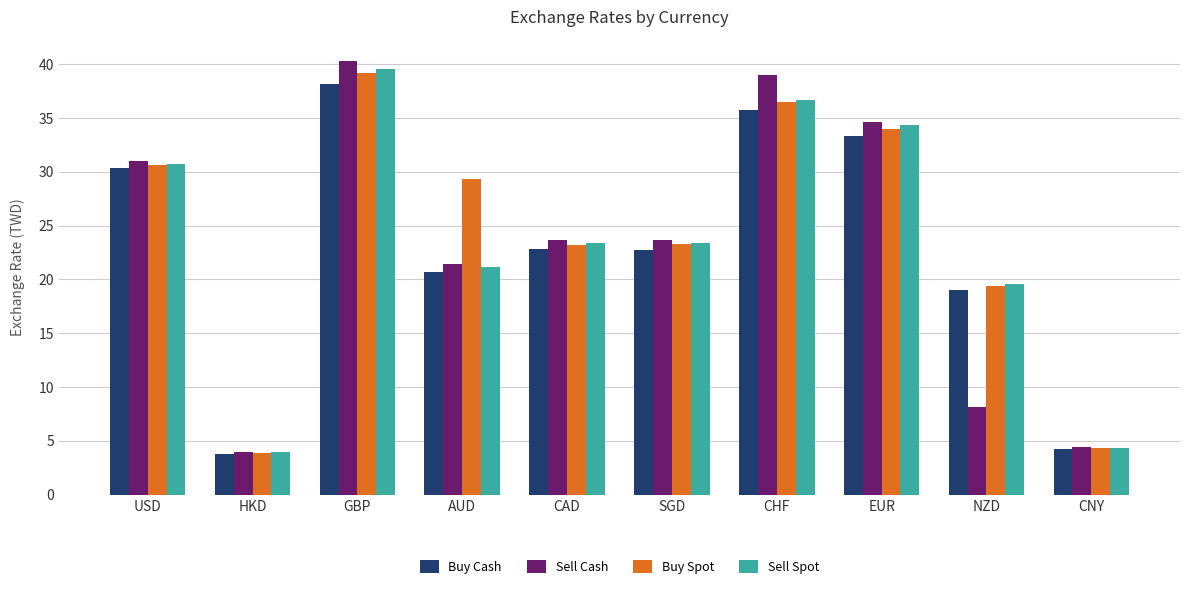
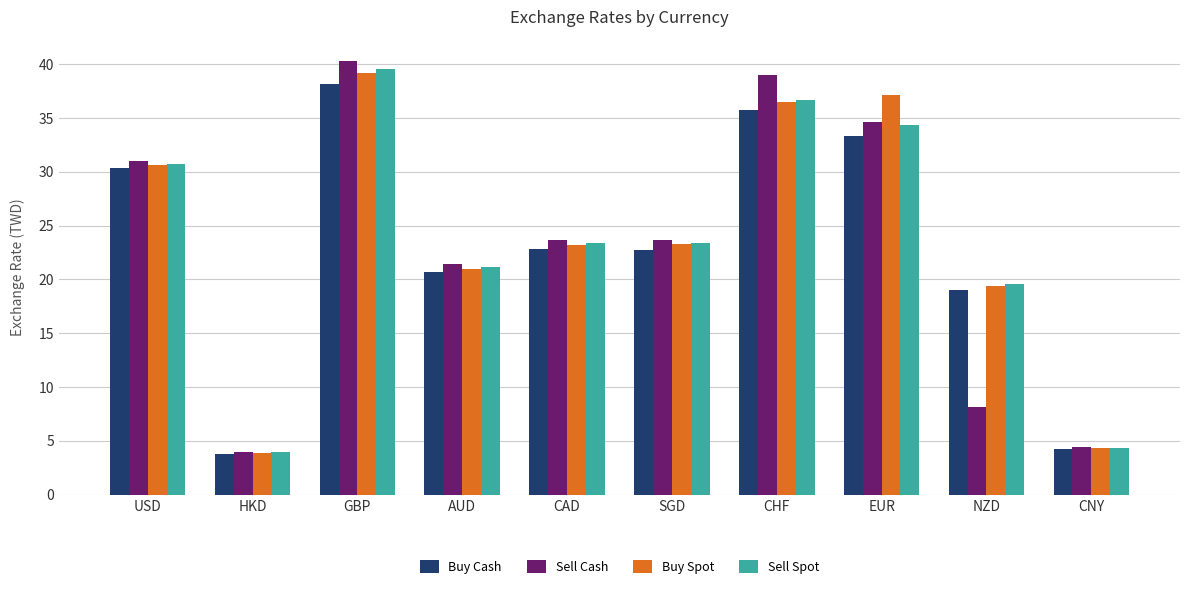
  {
    "Buy Cash": {
      "USD": 30.3,
      "HKD": 3.8,
      "GBP": 38.2,
      "AUD": 20.6,
      "CAD": 22.8,
      "SGD": 22.8,
      "CHF": 35.8,
      "EUR": 33.3,
      "NZD": 19.0,
      "CNY": 4.2
    },
    "Sell Cash": {
      "USD": 31.0,
      "HKD": 4.0,
      "GBP": 40.3,
      "AUD": 21.4,
      "CAD": 23.7,
      "SGD": 23.7,
      "CHF": 39.0,
      "EUR": 34.7,
      "NZD": 8.1,
      "CNY": 4.4
    },
    "Buy Spot": {
      "USD": 30.7,
      "HKD": 3.9,
      "GBP": 39.2,
-     "AUD": 29.3,
+     "AUD": 20.9,
      "CAD": 23.2,
      "SGD": 23.2,
      "CHF": 36.5,
-     "EUR": 33.9,
+     "EUR": 37.1,
      "NZD": 19.4,
      "CNY": 4.3
    },
    "Sell Spot": {
      "USD": 30.8,
      "HKD": 4.0,
      "GBP": 39.6,
      "AUD": 21.1,
      "CAD": 23.4,
      "SGD": 23.4,
      "CHF": 36.7,
      "EUR": 34.3,
      "NZD": 19.6,
      "CNY": 4.3
    }
  }
